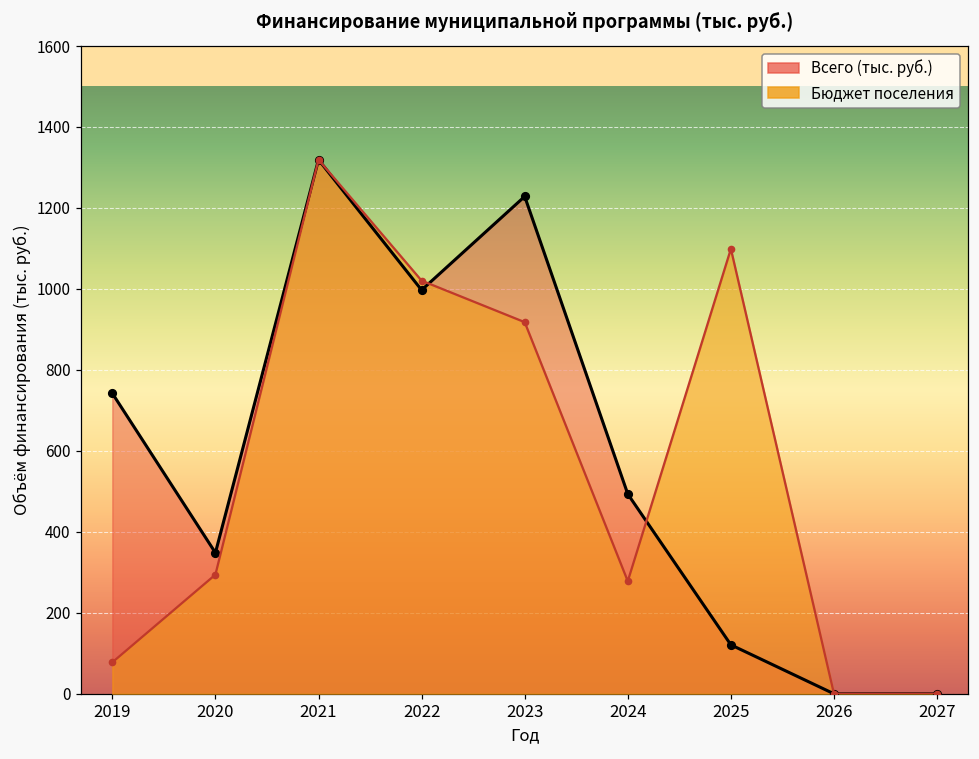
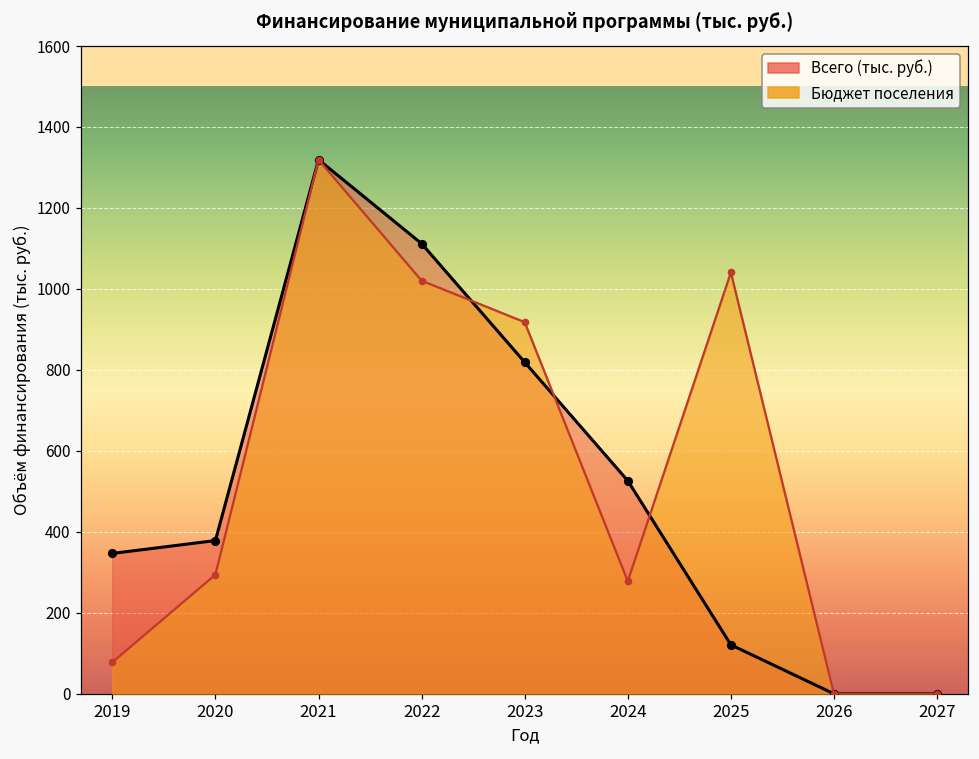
  {
    "Всего (тыс. руб.)": {
-     "2019": 740,
-     "2020": 350,
-     "2022": 1000,
-     "2023": 1230,
-     "2024": 490,
+     "2019": 350,
+     "2020": 380,
+     "2022": 1110,
+     "2023": 820,
+     "2024": 530,
      "2025": 120
    },
    "Бюджет поселения": {
      "2019": 80,
      "2020": 290,
      "2022": 1020,
      "2023": 920,
      "2024": 280,
-     "2025": 1100
+     "2025": 1040
    }
  }
